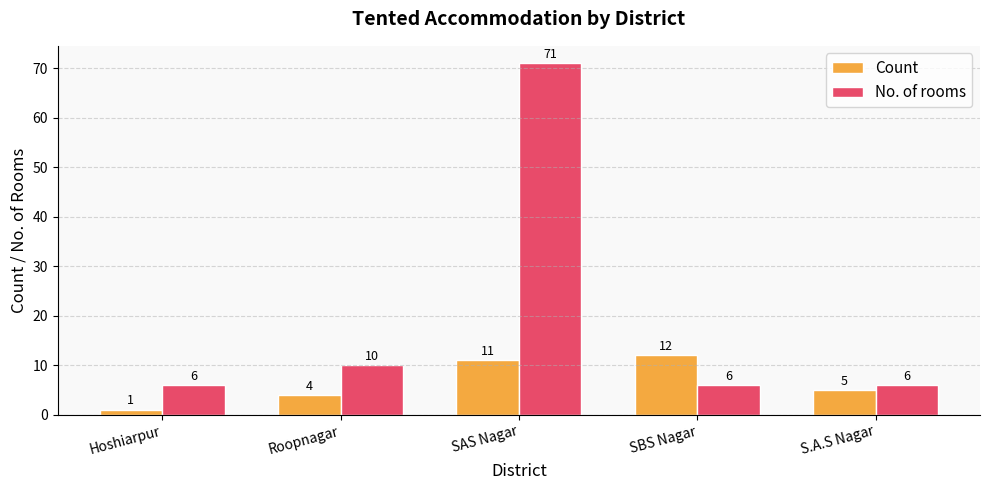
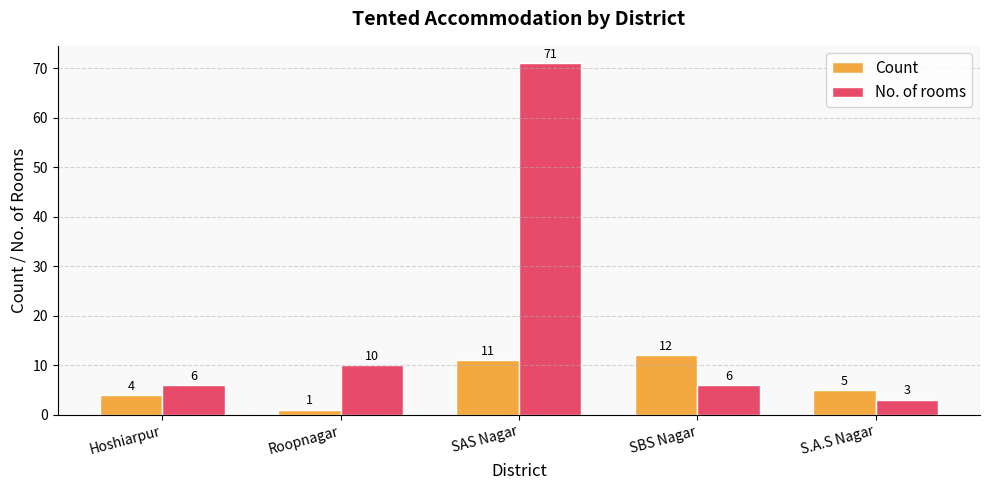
  {
    "Count": {
-     "Hoshiarpur": 1,
-     "Roopnagar": 4,
+     "Hoshiarpur": 4,
+     "Roopnagar": 1,
      "SAS Nagar": 11,
      "SBS Nagar": 12,
      "S.A.S Nagar": 5
    },
    "No. of rooms": {
      "Hoshiarpur": 6,
      "Roopnagar": 10,
      "SAS Nagar": 71,
      "SBS Nagar": 6,
-     "S.A.S Nagar": 6
+     "S.A.S Nagar": 3
    }
  }
